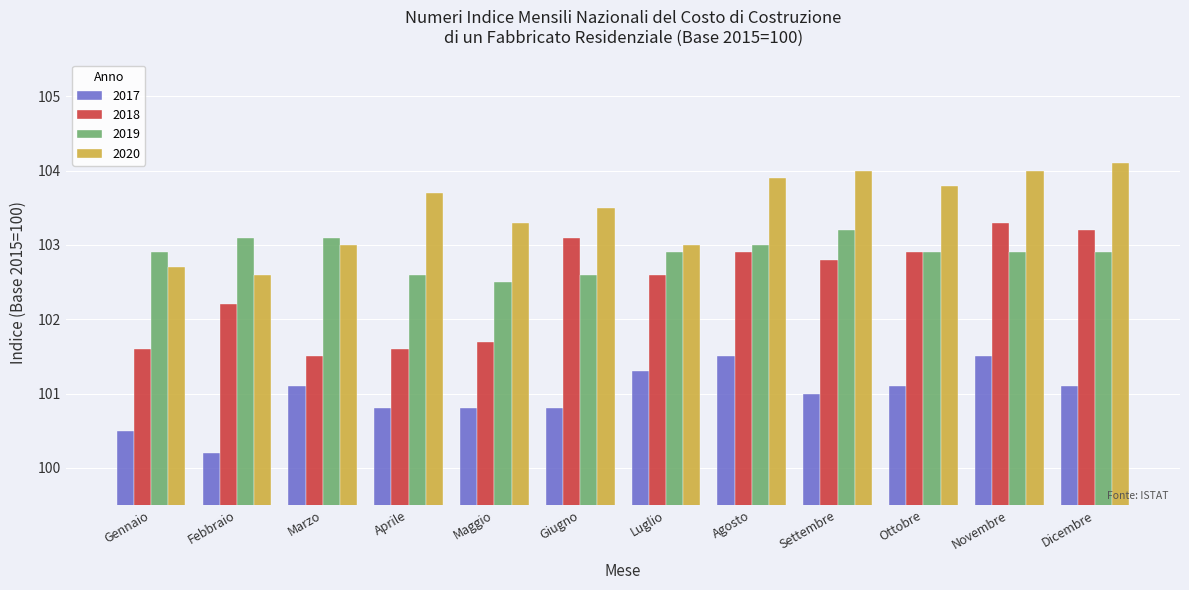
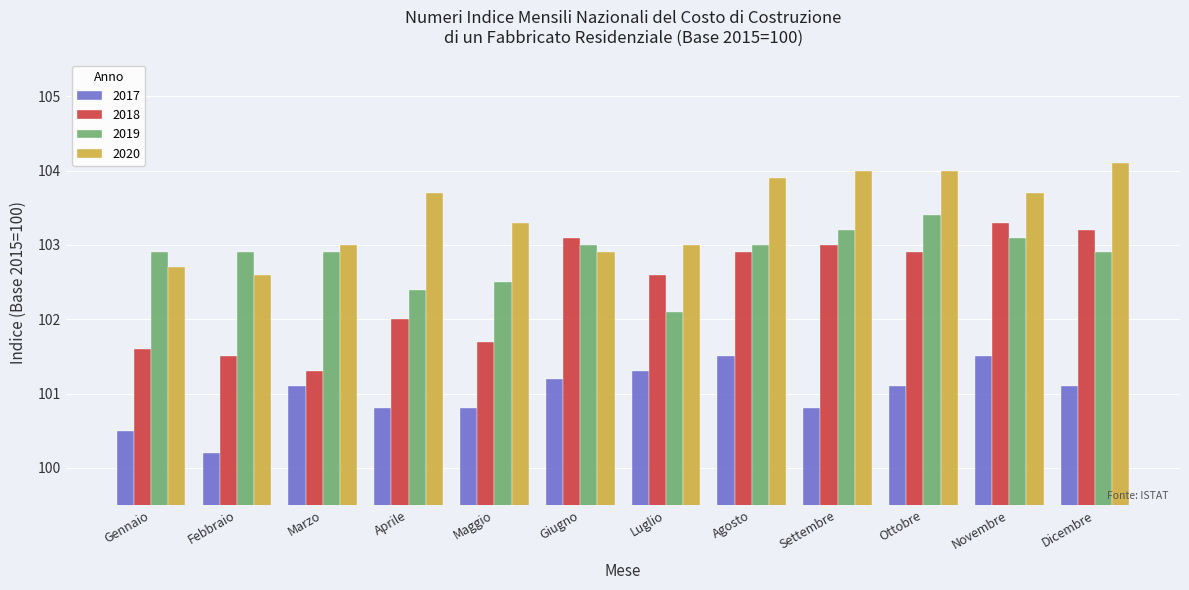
  {
    "2017": {
      "Gennaio": 100.5,
      "Febbraio": 100.2,
      "Marzo": 101.1,
      "Aprile": 100.8,
      "Maggio": 100.8,
-     "Giugno": 100.8,
+     "Giugno": 101.2,
      "Luglio": 101.3,
      "Agosto": 101.5,
-     "Settembre": 101.0,
+     "Settembre": 100.8,
      "Ottobre": 101.1,
      "Novembre": 101.5,
      "Dicembre": 101.1
    },
    "2018": {
      "Gennaio": 101.6,
-     "Febbraio": 102.2,
-     "Marzo": 101.5,
-     "Aprile": 101.6,
+     "Febbraio": 101.5,
+     "Marzo": 101.3,
+     "Aprile": 102.0,
      "Maggio": 101.7,
      "Giugno": 103.1,
      "Luglio": 102.6,
      "Agosto": 102.9,
-     "Settembre": 102.8,
+     "Settembre": 103.0,
      "Ottobre": 102.9,
      "Novembre": 103.3,
      "Dicembre": 103.2
    },
    "2019": {
      "Gennaio": 102.9,
-     "Febbraio": 103.1,
-     "Marzo": 103.1,
-     "Aprile": 102.6,
+     "Febbraio": 102.9,
+     "Marzo": 102.9,
+     "Aprile": 102.4,
      "Maggio": 102.5,
-     "Giugno": 102.6,
-     "Luglio": 102.9,
+     "Giugno": 103.0,
+     "Luglio": 102.1,
      "Agosto": 103.0,
      "Settembre": 103.2,
-     "Ottobre": 102.9,
-     "Novembre": 102.9,
+     "Ottobre": 103.4,
+     "Novembre": 103.1,
      "Dicembre": 102.9
    },
    "2020": {
      "Gennaio": 102.7,
      "Febbraio": 102.6,
      "Marzo": 103.0,
      "Aprile": 103.7,
      "Maggio": 103.3,
-     "Giugno": 103.5,
+     "Giugno": 102.9,
      "Luglio": 103.0,
      "Agosto": 103.9,
      "Settembre": 104.0,
-     "Ottobre": 103.8,
-     "Novembre": 104.0,
+     "Ottobre": 104.0,
+     "Novembre": 103.7,
      "Dicembre": 104.1
    }
  }
